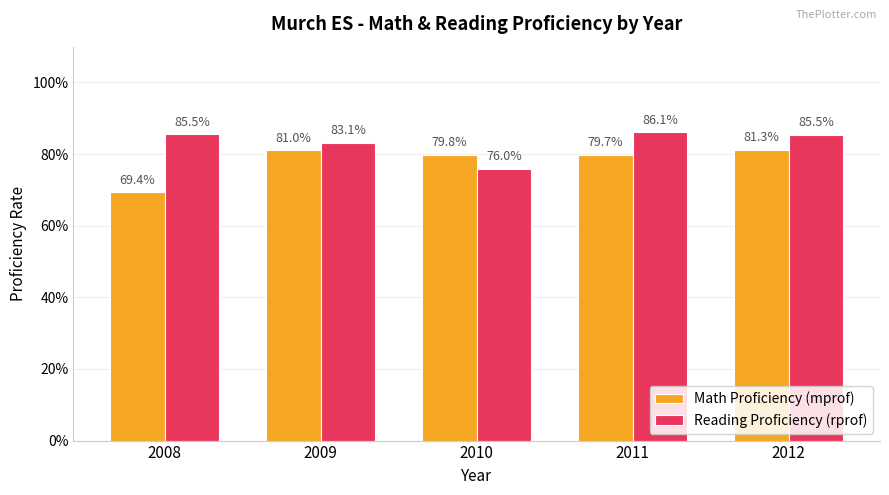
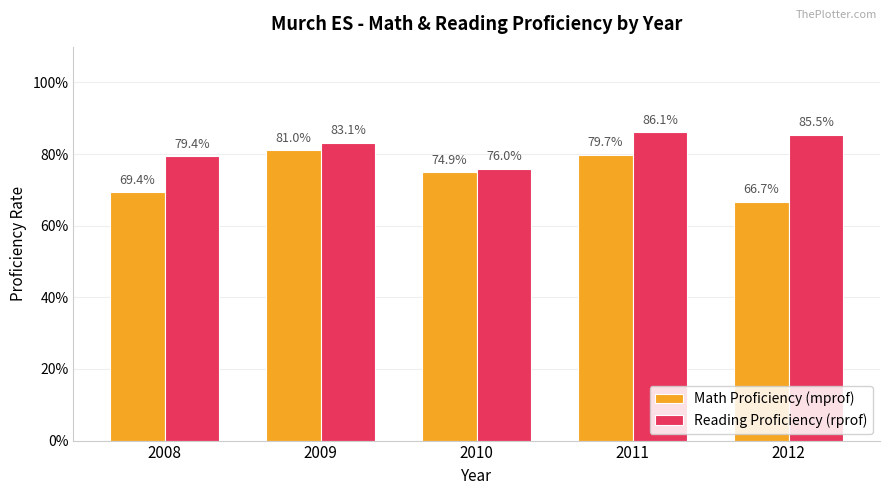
  {
    "Math Proficiency (mprof)": {
      "2008": "69.4%",
      "2009": "81.0%",
-     "2010": "79.8%",
+     "2010": "74.9%",
      "2011": "79.7%",
-     "2012": "81.3%"
+     "2012": "66.7%"
    },
    "Reading Proficiency (rprof)": {
-     "2008": "85.5%",
+     "2008": "79.4%",
      "2009": "83.1%",
      "2010": "76.0%",
      "2011": "86.1%",
      "2012": "85.5%"
    }
  }
